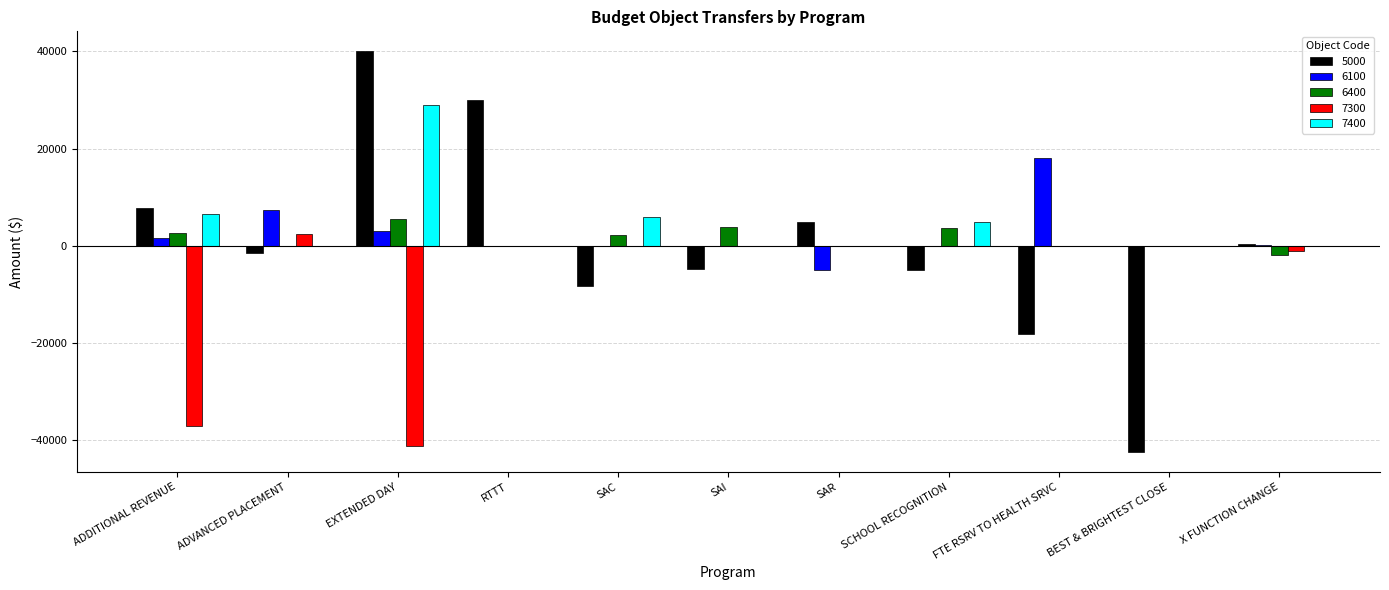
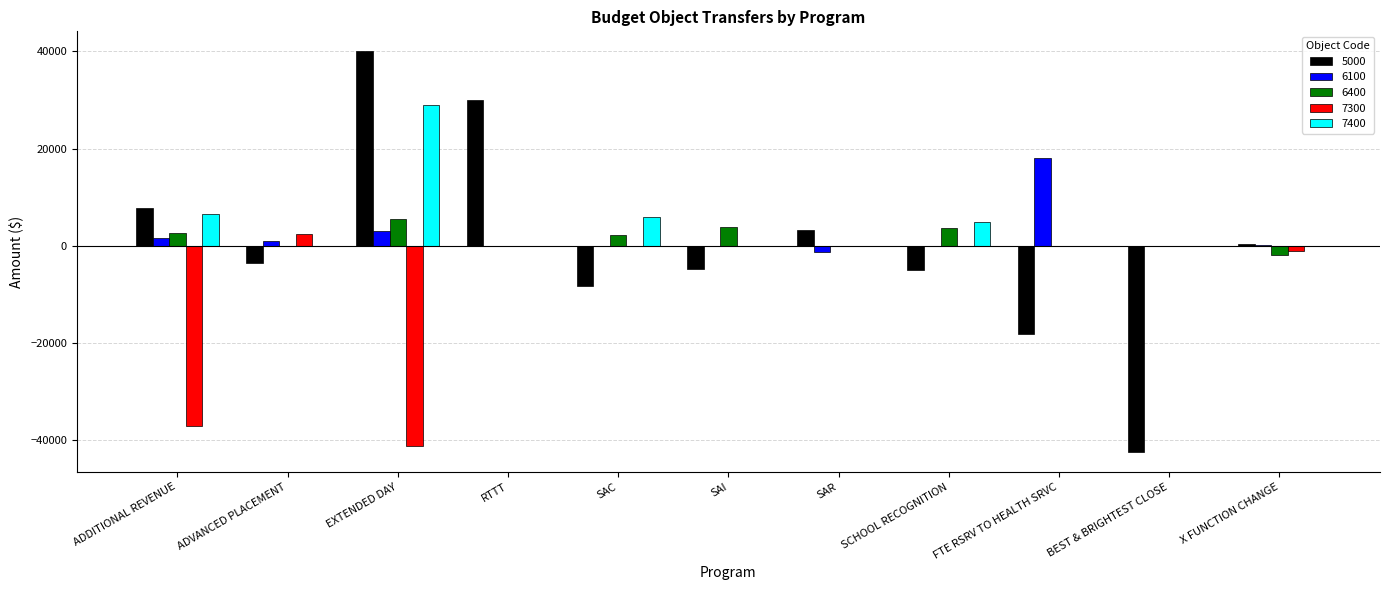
  {
    "5000": {
      "ADDITIONAL REVENUE": 8000,
-     "ADVANCED PLACEMENT": -1000,
+     "ADVANCED PLACEMENT": -4000,
      "EXTENDED DAY": 40000,
      "RTTT": 30000,
      "SAC": -8000,
      "SAI": -5000,
-     "SAR": 5000,
+     "SAR": 3000,
      "SCHOOL RECOGNITION": -5000,
      "FTE RSRV TO HEALTH SRVC": -18000,
      "BEST & BRIGHTEST CLOSE": -42000
    },
    "6100": {
      "ADDITIONAL REVENUE": 2000,
-     "ADVANCED PLACEMENT": 7000,
+     "ADVANCED PLACEMENT": 1000,
      "EXTENDED DAY": 3000,
      "RTTT": 0,
      "SAC": 0,
      "SAI": 0,
-     "SAR": -5000,
+     "SAR": -1000,
      "SCHOOL RECOGNITION": 0,
      "FTE RSRV TO HEALTH SRVC": 18000,
      "BEST & BRIGHTEST CLOSE": 0
    },
    "6400": {
      "ADDITIONAL REVENUE": 3000,
      "ADVANCED PLACEMENT": 0,
      "EXTENDED DAY": 5000,
      "RTTT": 0,
      "SAC": 2000,
      "SAI": 4000,
      "SAR": 0,
      "SCHOOL RECOGNITION": 4000,
      "FTE RSRV TO HEALTH SRVC": 0,
      "BEST & BRIGHTEST CLOSE": 0,
      "X FUNCTION CHANGE": -2000
    },
    "7300": {
      "ADDITIONAL REVENUE": -37000,
      "ADVANCED PLACEMENT": 3000,
      "EXTENDED DAY": -41000,
      "RTTT": 0,
      "SAC": 0,
      "SAI": 0,
      "SAR": 0,
      "SCHOOL RECOGNITION": 0,
      "FTE RSRV TO HEALTH SRVC": 0,
      "BEST & BRIGHTEST CLOSE": 0,
      "X FUNCTION CHANGE": -1000
    },
    "7400": {
      "ADDITIONAL REVENUE": 7000,
      "ADVANCED PLACEMENT": 0,
      "EXTENDED DAY": 29000,
      "RTTT": 0,
      "SAC": 6000,
      "SAI": 0,
      "SAR": 0,
      "SCHOOL RECOGNITION": 5000,
      "FTE RSRV TO HEALTH SRVC": 0,
      "BEST & BRIGHTEST CLOSE": 0,
      "X FUNCTION CHANGE": 0
    }
  }
